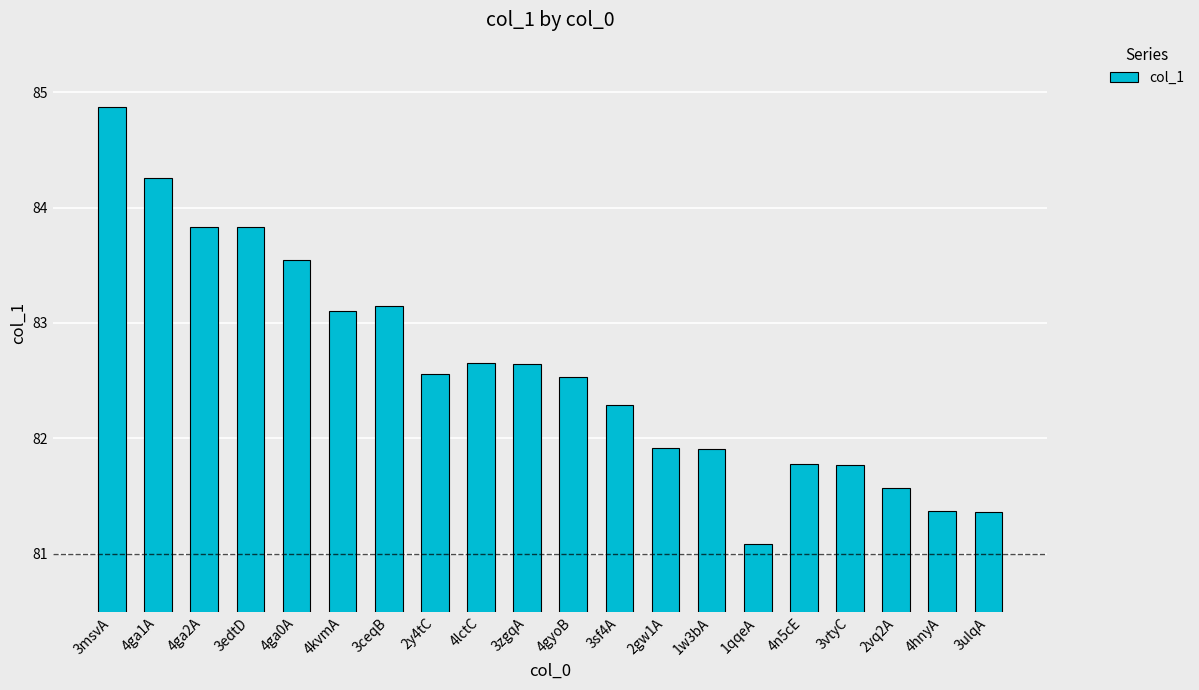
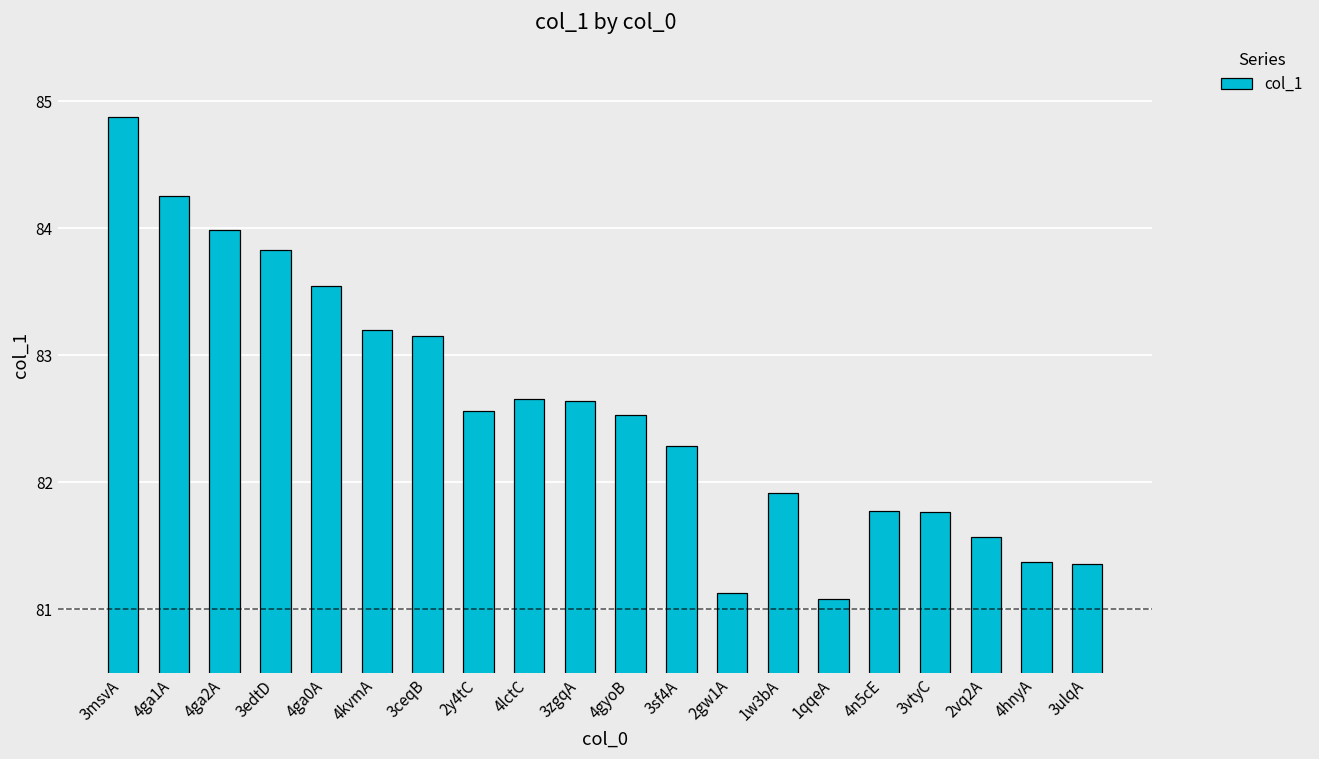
  {
    "3msvA": 84.87,
    "4ga1A": 84.25,
-   "4ga2A": 83.84,
+   "4ga2A": 83.99,
    "3edtD": 83.83,
    "4ga0A": 83.54,
-   "4kvmA": 83.11,
+   "4kvmA": 83.20,
    "3ceqB": 83.15,
    "2y4tC": 82.56,
    "4lctC": 82.65,
    "3zgqA": 82.64,
    "4gyoB": 82.53,
    "3sf4A": 82.29,
-   "2gw1A": 81.92,
+   "2gw1A": 81.13,
    "1w3bA": 81.91,
    "1qqeA": 81.09,
    "4n5cE": 81.78,
    "3vtyC": 81.77,
    "2vq2A": 81.57,
    "4hnyA": 81.37,
    "3ulqA": 81.36
  }
